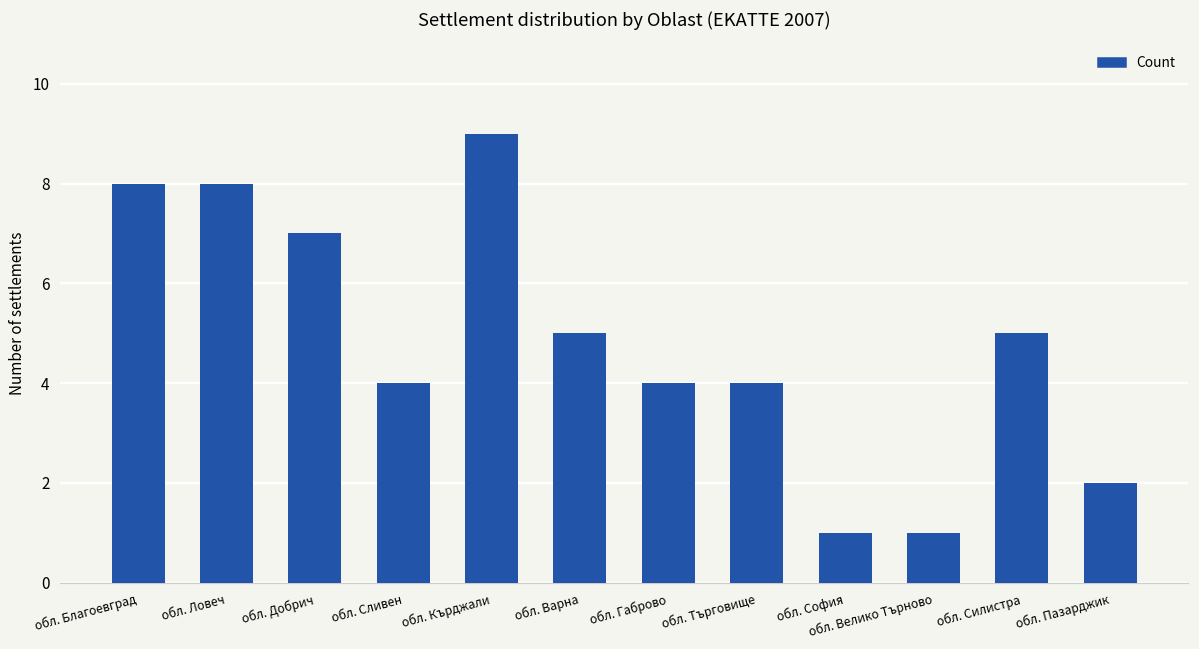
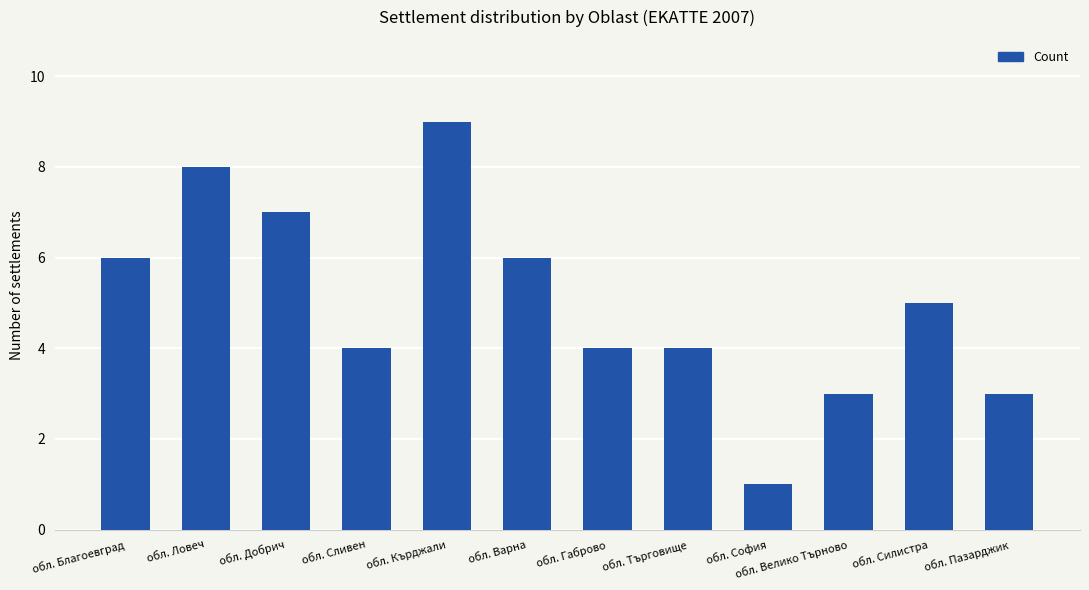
  {
-   "обл. Благоевград": 8,
+   "обл. Благоевград": 6,
    "обл. Ловеч": 8,
    "обл. Добрич": 7,
    "обл. Сливен": 4,
    "обл. Кърджали": 9,
-   "обл. Варна": 5,
+   "обл. Варна": 6,
    "обл. Габрово": 4,
    "обл. Търговище": 4,
    "обл. София": 1,
-   "обл. Велико Търново": 1,
+   "обл. Велико Търново": 3,
    "обл. Силистра": 5,
-   "обл. Пазарджик": 2
+   "обл. Пазарджик": 3
  }
